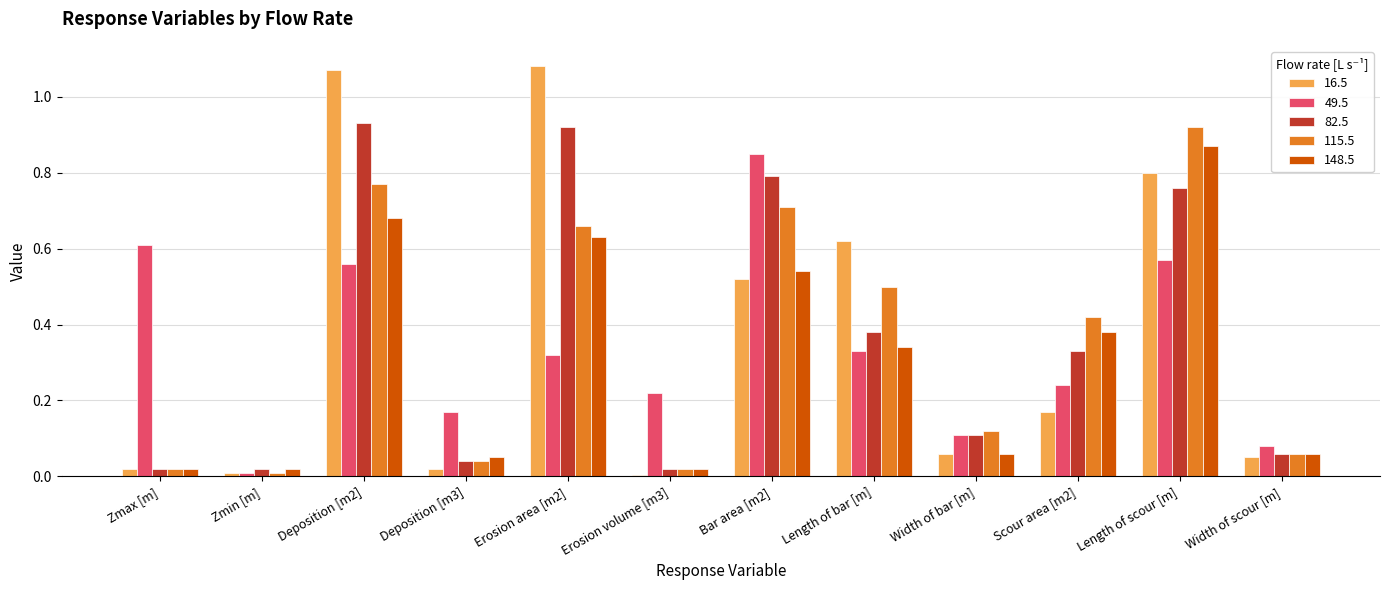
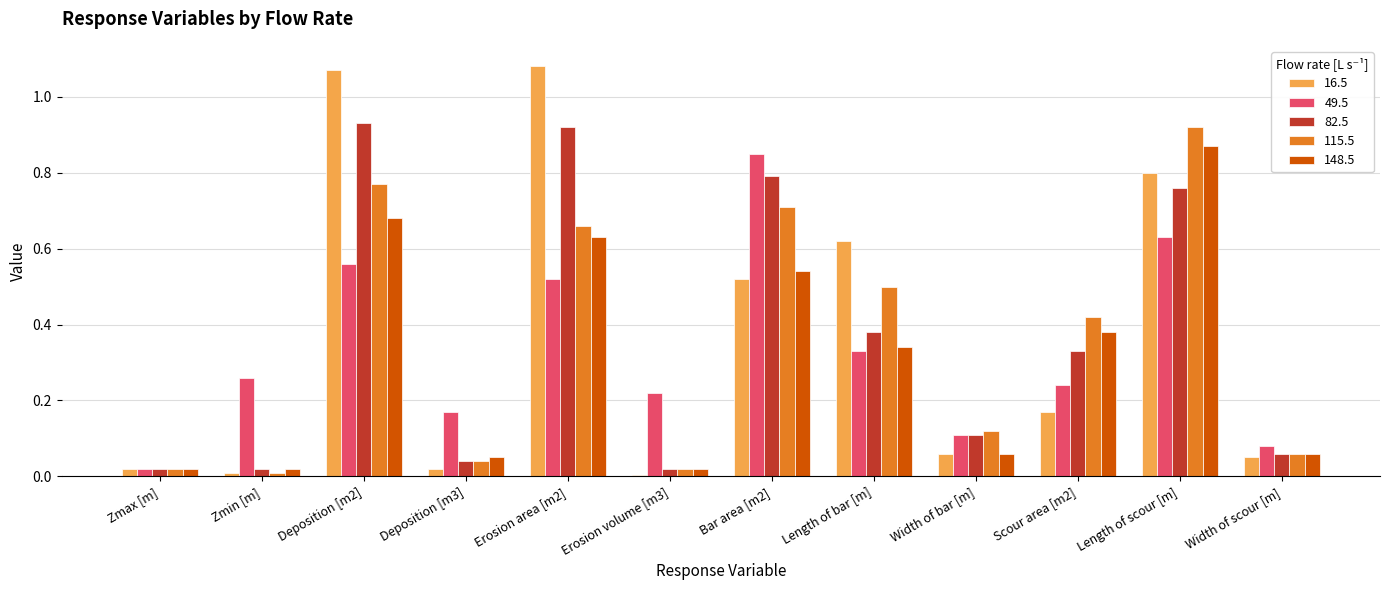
  {
    "49.5": {
-     "Zmax [m]": 0.61,
-     "Zmin [m]": 0.01,
+     "Zmax [m]": 0.02,
+     "Zmin [m]": 0.26,
      "Deposition [m2]": 0.56,
      "Deposition [m3]": 0.17,
-     "Erosion area [m2]": 0.32,
+     "Erosion area [m2]": 0.52,
      "Erosion volume [m3]": 0.22,
      "Bar area [m2]": 0.85,
      "Length of bar [m]": 0.33,
      "Width of bar [m]": 0.11,
      "Scour area [m2]": 0.24,
-     "Length of scour [m]": 0.57,
+     "Length of scour [m]": 0.63,
      "Width of scour [m]": 0.08
    }
  }
